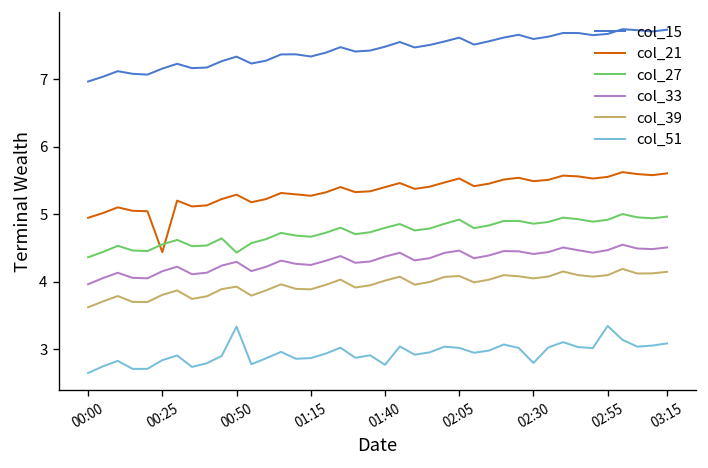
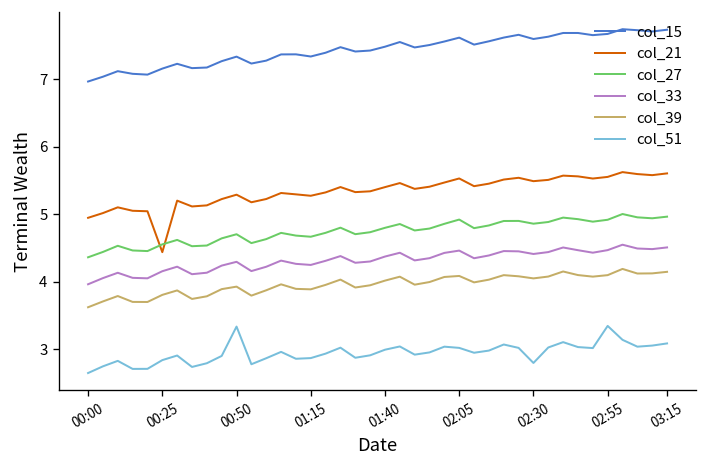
  {
    "col_15": {
      "00:00": 7.0,
      "00:25": 7.2,
      "00:50": 7.3,
      "01:15": 7.3,
      "01:40": 7.5,
      "02:05": 7.6,
      "02:30": 7.6,
      "02:55": 7.7,
      "03:15": 7.7
    },
    "col_21": {
      "00:00": 4.9,
      "00:25": 4.4,
      "00:50": 5.3,
      "01:15": 5.3,
      "01:40": 5.4,
      "02:05": 5.5,
      "02:30": 5.5,
      "02:55": 5.6,
      "03:15": 5.6
    },
    "col_27": {
      "00:00": 4.4,
      "00:25": 4.6,
-     "00:50": 4.4,
+     "00:50": 4.7,
      "01:15": 4.7,
      "01:40": 4.8,
      "02:05": 4.9,
      "02:30": 4.9,
      "02:55": 4.9,
      "03:15": 5.0
    },
    "col_33": {
      "00:00": 4.0,
      "00:25": 4.2,
      "00:50": 4.3,
      "01:15": 4.3,
      "01:40": 4.4,
      "02:05": 4.5,
      "02:30": 4.4,
      "02:55": 4.5,
      "03:15": 4.5
    },
    "col_39": {
      "00:00": 3.6,
      "00:25": 3.8,
      "00:50": 3.9,
      "01:15": 3.9,
      "01:40": 4.0,
      "02:05": 4.1,
      "02:30": 4.1,
      "02:55": 4.1,
      "03:15": 4.1
    },
    "col_51": {
      "00:00": 2.7,
      "00:25": 2.8,
      "00:50": 3.3,
      "01:15": 2.9,
-     "01:40": 2.8,
+     "01:40": 3.0,
      "02:05": 3.0,
      "02:30": 2.8,
      "02:55": 3.3,
      "03:15": 3.1
    }
  }
